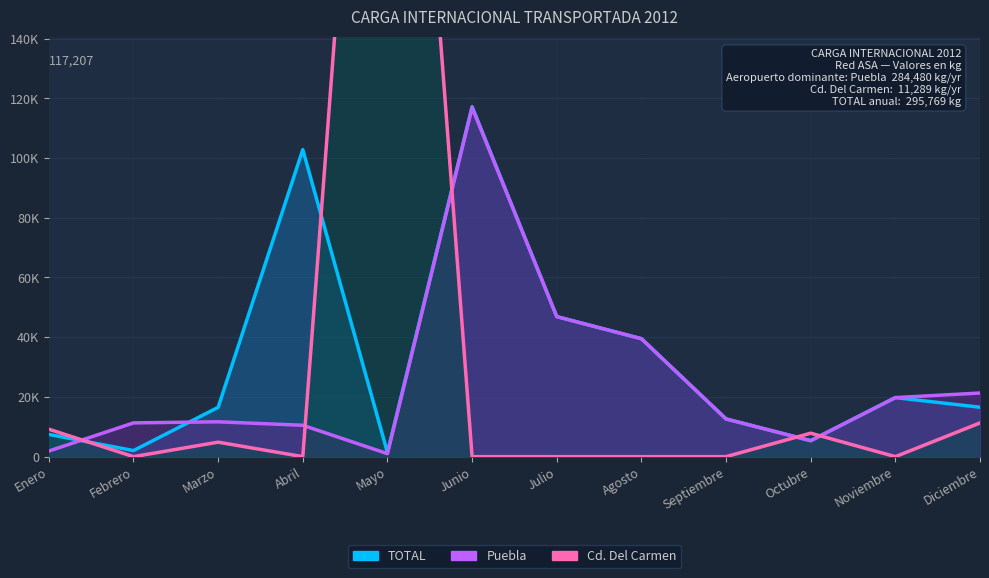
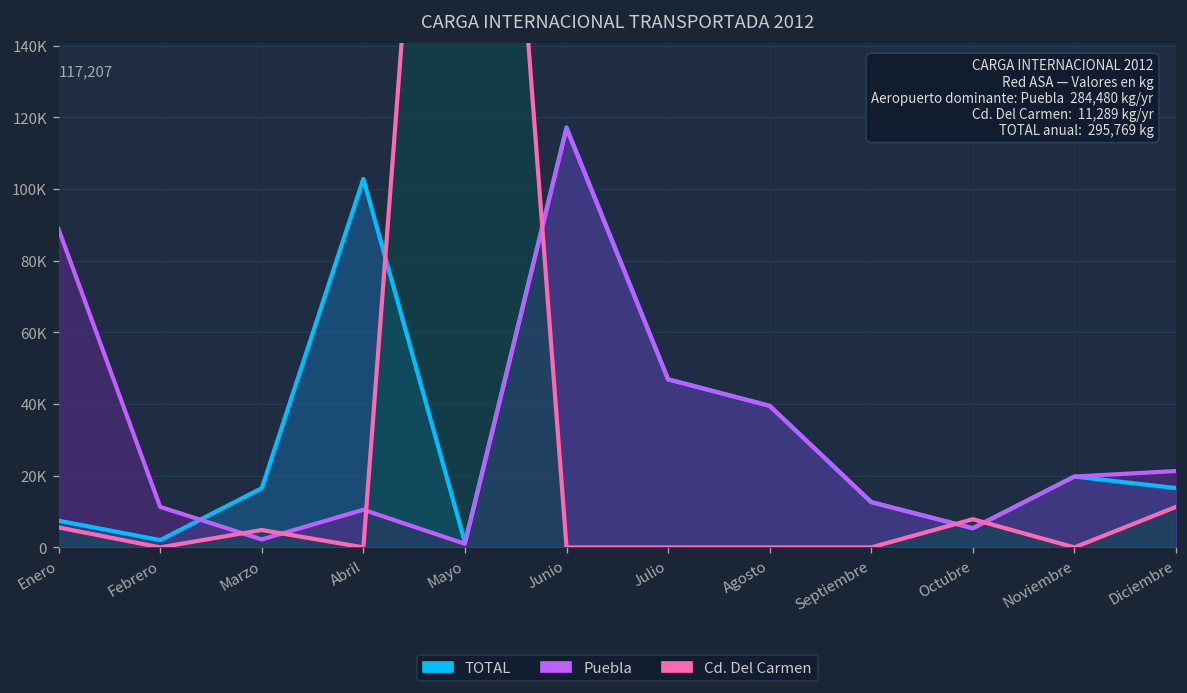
  {
    "TOTAL": {
      "Enero": 7000,
      "Febrero": 2000,
      "Marzo": 17000,
      "Abril": 103000,
      "Diciembre": 17000
    },
    "Puebla": {
-     "Enero": 2000,
+     "Enero": 89000,
      "Febrero": 11000,
-     "Marzo": 12000,
+     "Marzo": 2000,
      "Abril": 11000,
      "Diciembre": 21000
    },
    "Cd. Del Carmen": {
-     "Enero": 9000,
+     "Enero": 6000,
      "Febrero": 0,
      "Marzo": 5000,
      "Abril": 0,
      "Junio": 0,
      "Julio": 0,
      "Agosto": 0,
      "Septiembre": 0,
      "Octubre": 8000,
      "Noviembre": 0,
      "Diciembre": 11000
    }
  }
